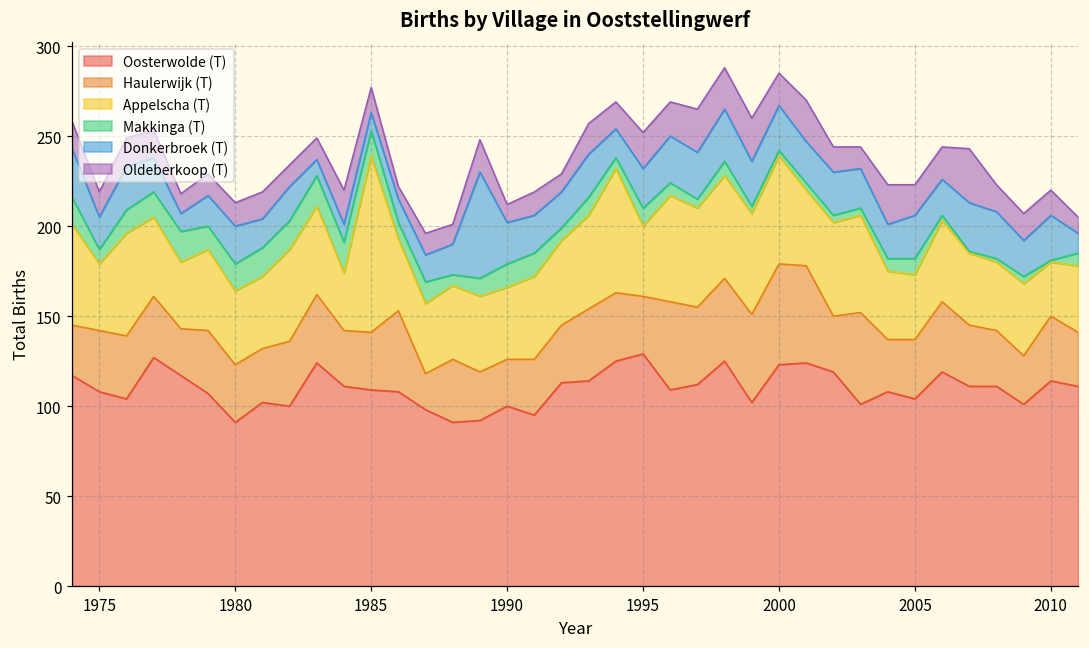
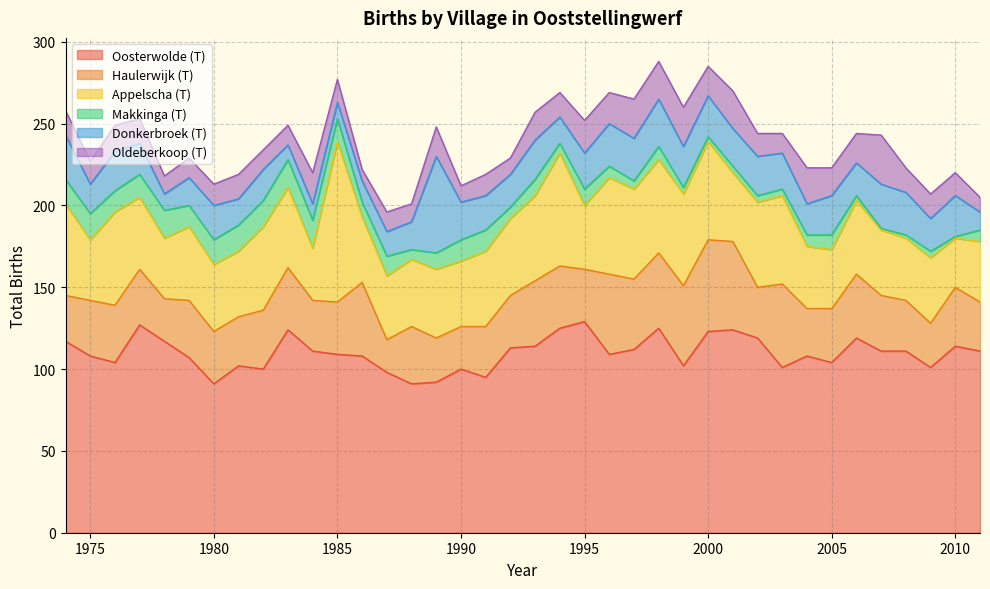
  {
    "Appelscha (T)": {
      "1975": 37,
      "1980": 41,
      "1985": 98,
      "1990": 40,
      "1995": 39,
      "2000": 60,
      "2005": 36
    },
    "Makkinga (T)": {
-     "1975": 8,
+     "1975": 16,
      "1980": 15,
      "1985": 14,
      "1990": 13,
      "1995": 10,
      "2000": 3,
      "2005": 9
    },
    "Donkerbroek (T)": {
      "1975": 18,
      "1980": 21,
      "1985": 10,
      "1990": 23,
      "1995": 22,
      "2000": 25,
      "2005": 24,
      "2010": 25
    },
    "Oldeberkoop (T)": {
      "1980": 13,
      "1985": 14,
      "1990": 10,
      "1995": 20,
      "2000": 18,
      "2005": 17,
      "2010": 14
    }
  }
